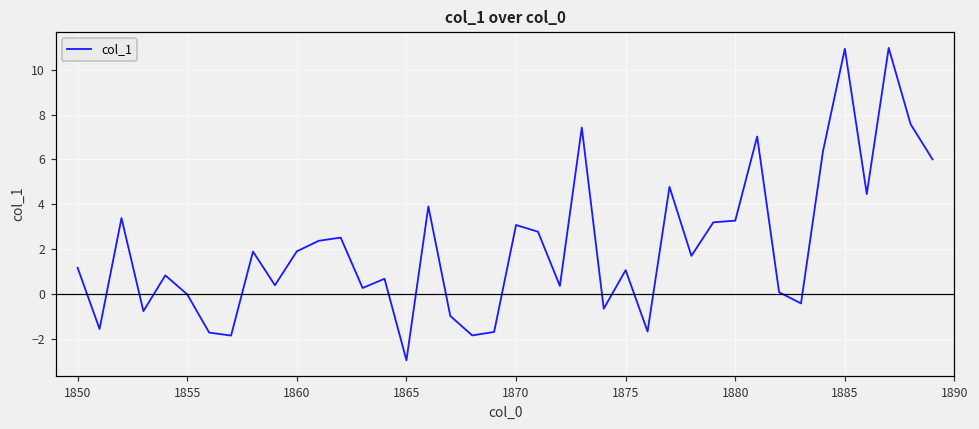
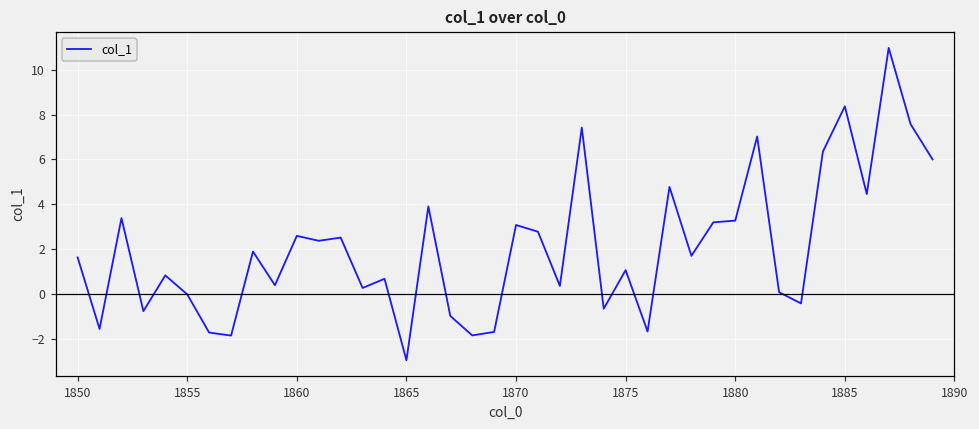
  {
-   "1850": 1.2,
+   "1850": 1.6,
    "1855": 0.0,
-   "1860": 1.9,
+   "1860": 2.6,
    "1865": -3.0,
    "1870": 3.1,
    "1875": 1.1,
    "1880": 3.3,
-   "1885": 10.9
+   "1885": 8.4
  }
